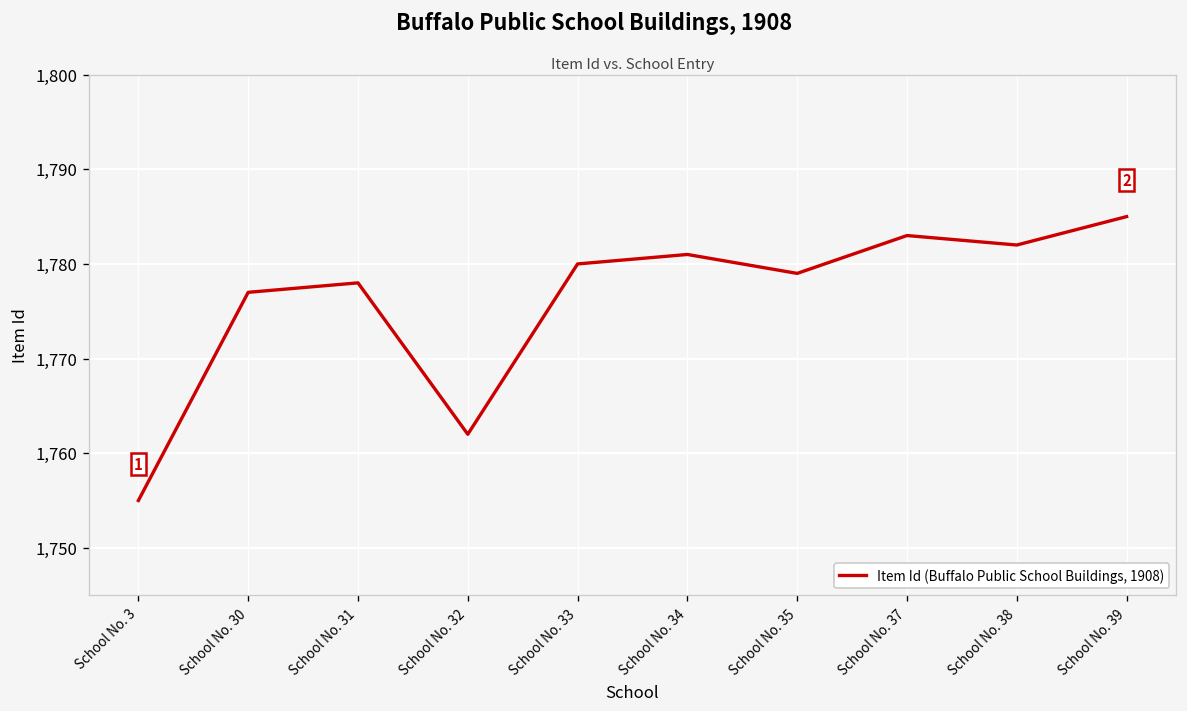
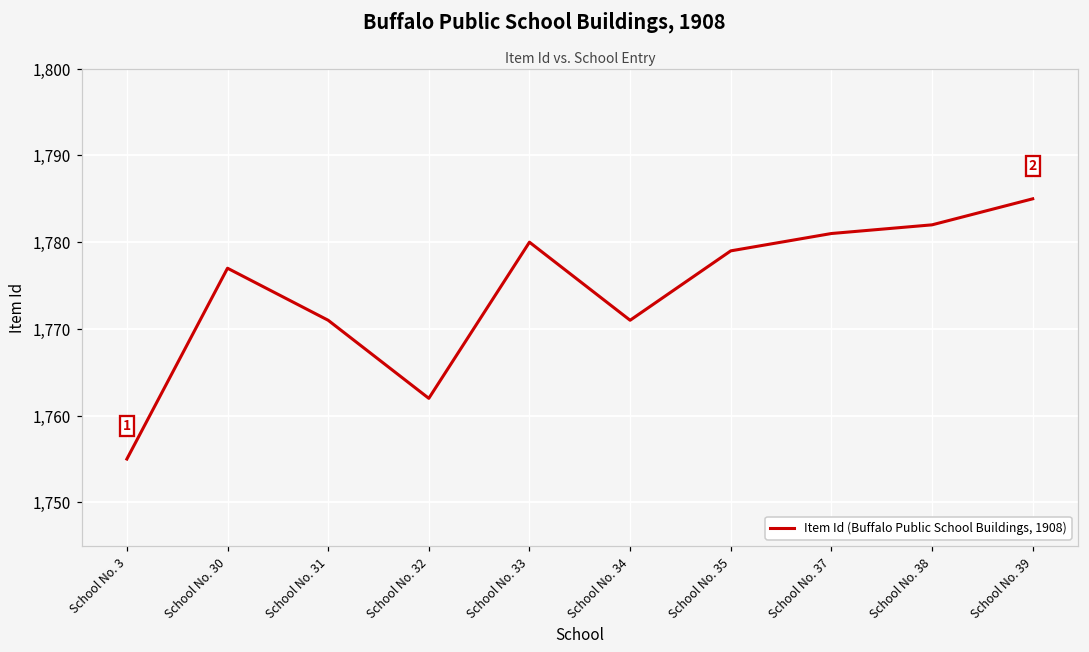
  {
    "School No. 30": "1,777",
-   "School No. 31": "1,778",
+   "School No. 31": "1,771",
    "School No. 32": "1,762",
    "School No. 33": "1,780",
-   "School No. 34": "1,781",
+   "School No. 34": "1,771",
    "School No. 35": "1,779",
-   "School No. 37": "1,783",
+   "School No. 37": "1,781",
    "School No. 38": "1,782"
  }
